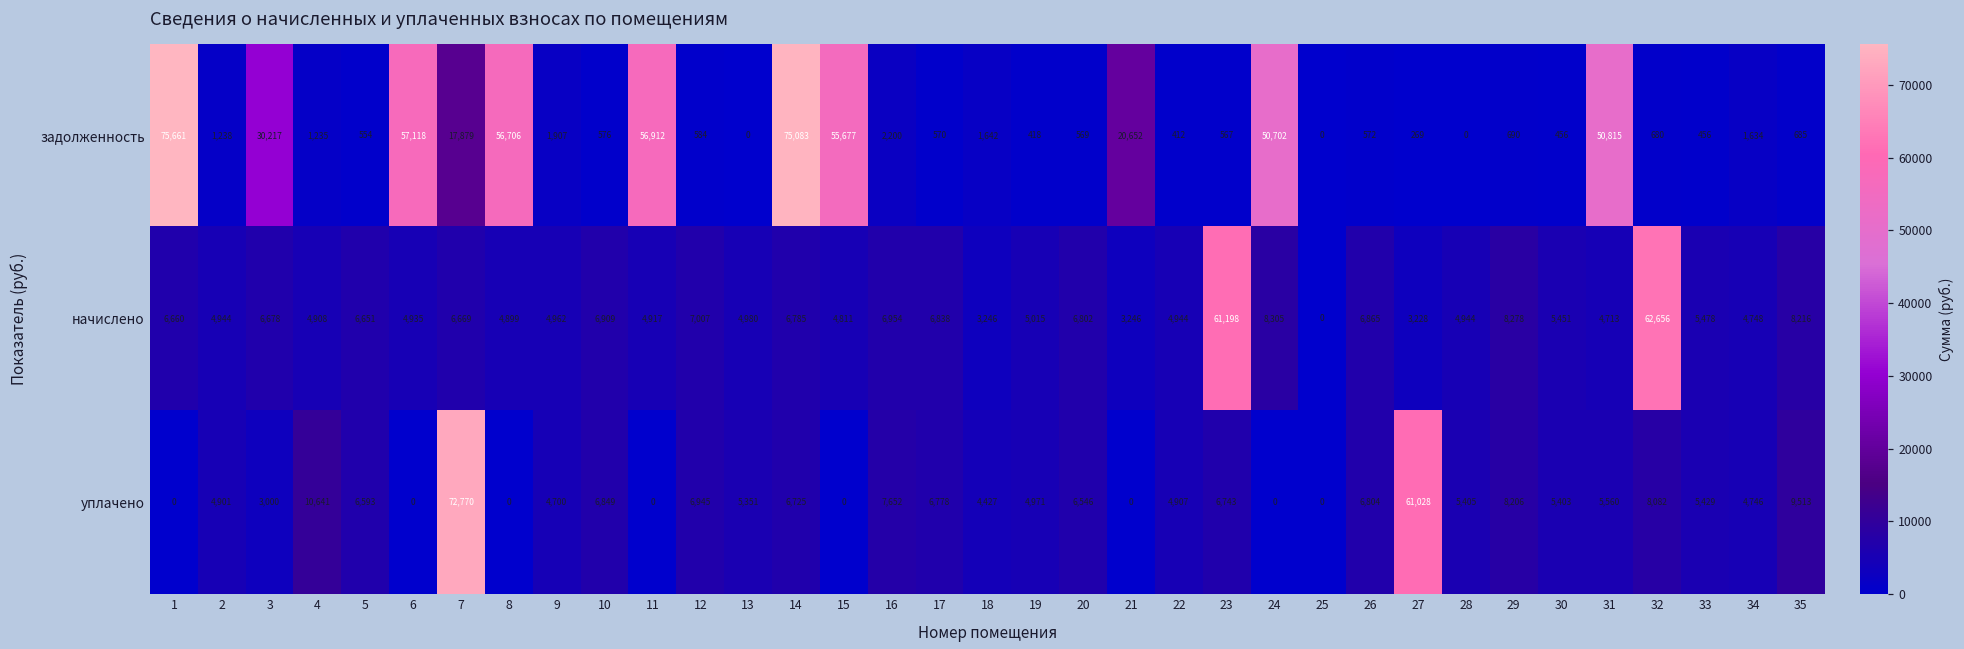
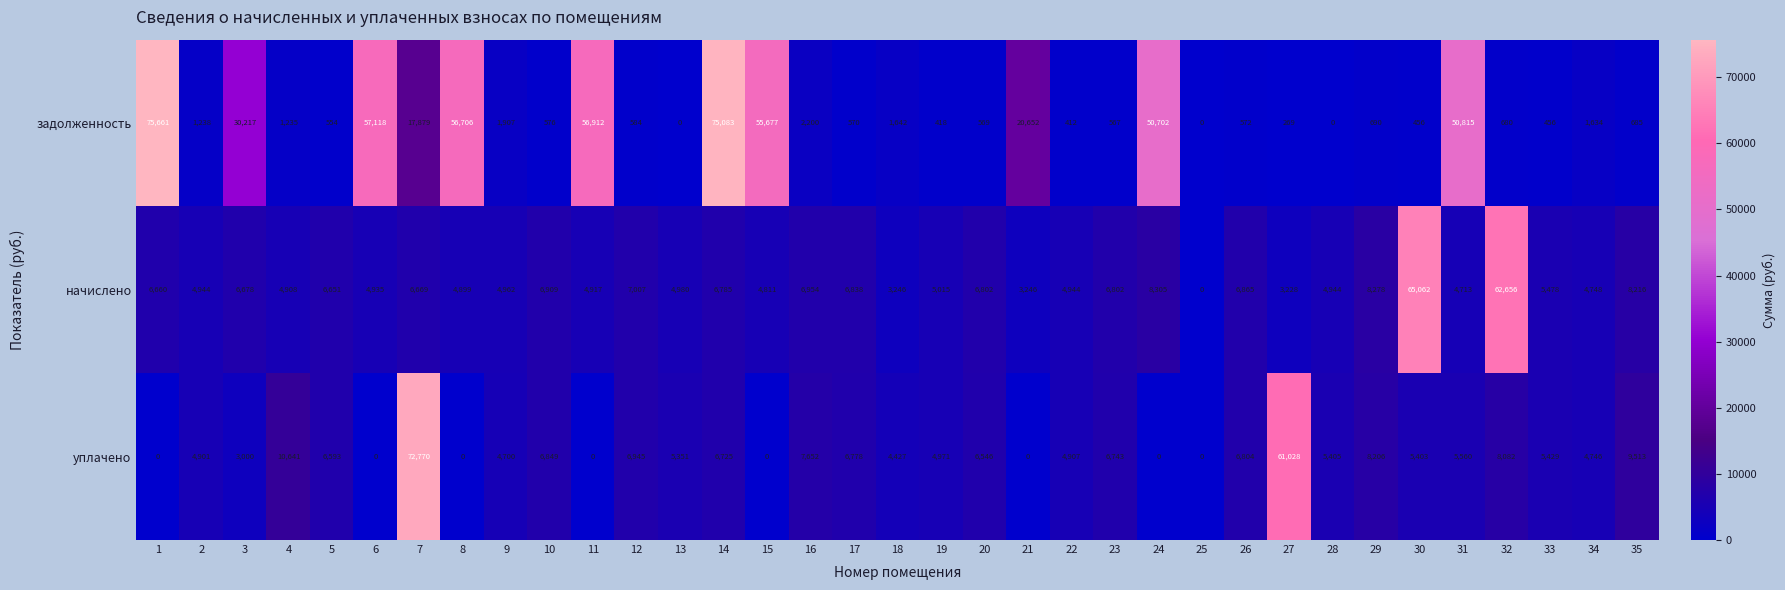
  {
    "задолженность": {
      "1": "75,661",
      "2": "1,238",
      "3": "30,217",
      "4": "1,235",
      "5": "554",
      "6": "57,118",
      "7": "17,879",
      "8": "56,706",
      "9": "1,907",
      "10": "576",
      "11": "56,912",
      "12": "584",
      "13": "0",
      "14": "75,083",
      "15": "55,677",
      "16": "2,200",
      "17": "570",
      "18": "1,642",
      "19": "418",
      "20": "569",
      "21": "20,652",
      "22": "412",
      "23": "567",
      "24": "50,702",
      "25": "0",
      "26": "572",
      "27": "269",
      "28": "0",
      "29": "690",
      "30": "456",
      "31": "50,815",
      "32": "680",
      "33": "456",
      "34": "1,634",
      "35": "685"
    },
    "начислено": {
      "1": "6,660",
      "2": "4,944",
      "3": "6,678",
      "4": "4,908",
      "5": "6,651",
      "6": "4,935",
      "7": "6,669",
      "8": "4,899",
      "9": "4,962",
      "10": "6,909",
      "11": "4,917",
      "12": "7,007",
      "13": "4,980",
      "14": "6,785",
      "15": "4,811",
      "16": "6,954",
      "17": "6,838",
      "18": "3,246",
      "19": "5,015",
      "20": "6,802",
      "21": "3,246",
      "22": "4,944",
-     "23": "61,198",
+     "23": "6,802",
      "24": "8,305",
      "25": "0",
      "26": "6,865",
      "27": "3,228",
      "28": "4,944",
      "29": "8,278",
-     "30": "5,451",
+     "30": "65,062",
      "31": "4,713",
      "32": "62,656",
      "33": "5,478",
      "34": "4,748",
      "35": "8,216"
    },
    "уплачено": {
      "1": "0",
      "2": "4,901",
      "3": "3,000",
      "4": "10,641",
      "5": "6,593",
      "6": "0",
      "7": "72,770",
      "8": "0",
      "9": "4,700",
      "10": "6,849",
      "11": "0",
      "12": "6,945",
      "13": "5,351",
      "14": "6,725",
      "15": "0",
      "16": "7,652",
      "17": "6,778",
      "18": "4,427",
      "19": "4,971",
      "20": "6,546",
      "21": "0",
      "22": "4,907",
      "23": "6,743",
      "24": "0",
      "25": "0",
      "26": "6,804",
      "27": "61,028",
      "28": "5,405",
      "29": "8,206",
      "30": "5,403",
      "31": "5,560",
      "32": "8,082",
      "33": "5,429",
      "34": "4,746",
      "35": "9,513"
    }
  }
